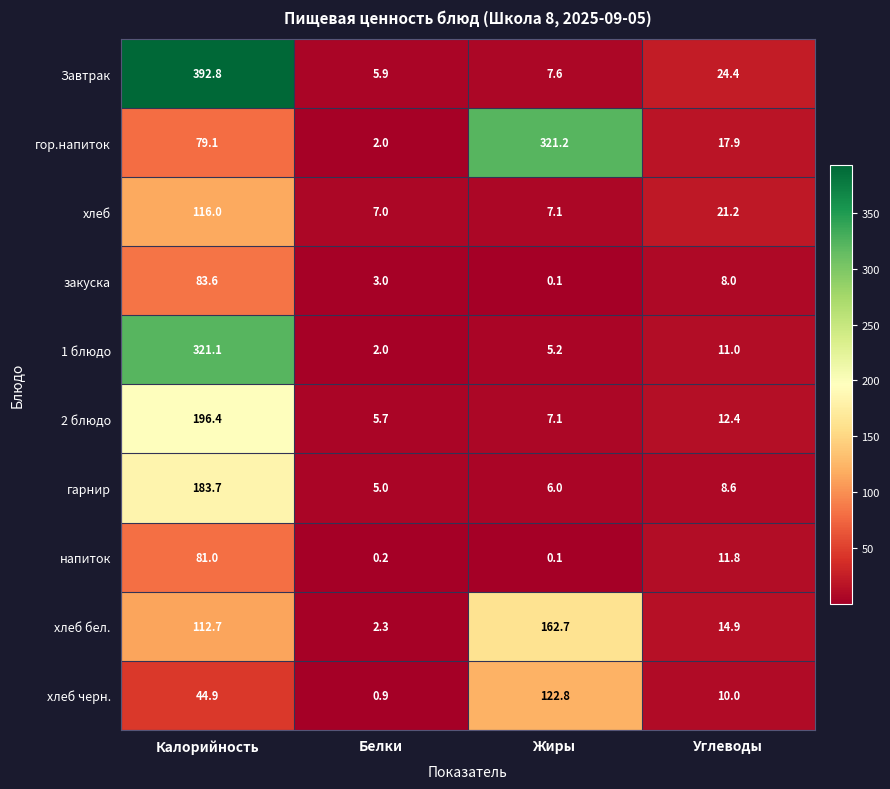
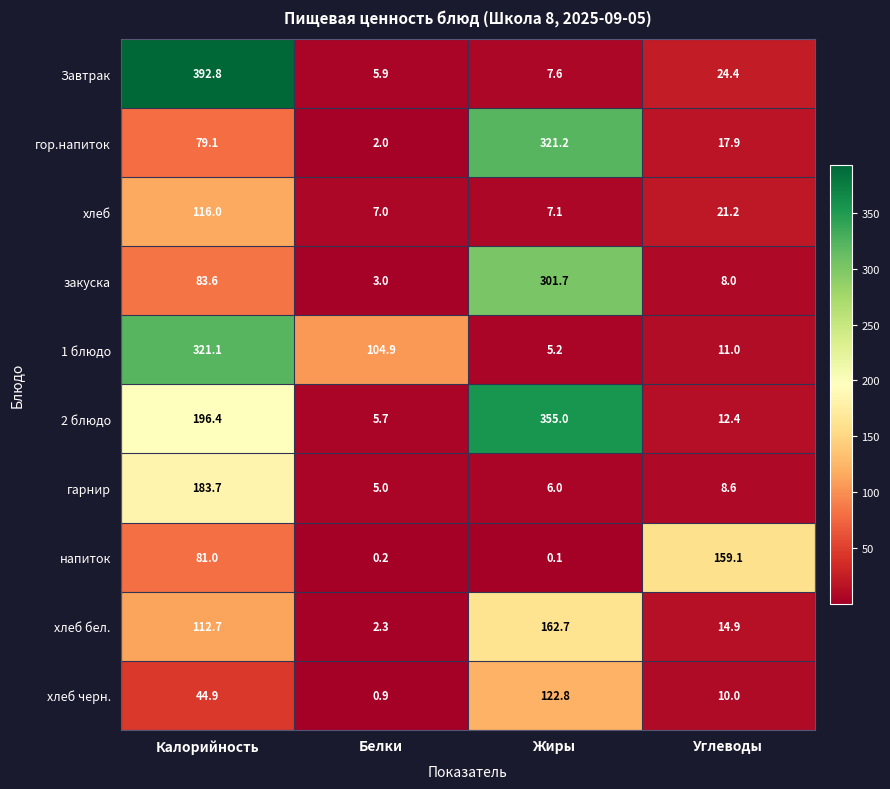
  {
    "Завтрак": {
      "Калорийность": 392.8,
      "Белки": 5.9,
      "Жиры": 7.6,
      "Углеводы": 24.4
    },
    "гор.напиток": {
      "Калорийность": 79.1,
      "Белки": 2.0,
      "Жиры": 321.2,
      "Углеводы": 17.9
    },
    "хлеб": {
      "Калорийность": 116.0,
      "Белки": 7.0,
      "Жиры": 7.1,
      "Углеводы": 21.2
    },
    "закуска": {
      "Калорийность": 83.6,
      "Белки": 3.0,
-     "Жиры": 0.1,
+     "Жиры": 301.7,
      "Углеводы": 8.0
    },
    "1 блюдо": {
      "Калорийность": 321.1,
-     "Белки": 2.0,
+     "Белки": 104.9,
      "Жиры": 5.2,
      "Углеводы": 11.0
    },
    "2 блюдо": {
      "Калорийность": 196.4,
      "Белки": 5.7,
-     "Жиры": 7.1,
+     "Жиры": 355.0,
      "Углеводы": 12.4
    },
    "гарнир": {
      "Калорийность": 183.7,
      "Белки": 5.0,
      "Жиры": 6.0,
      "Углеводы": 8.6
    },
    "напиток": {
      "Калорийность": 81.0,
      "Белки": 0.2,
      "Жиры": 0.1,
-     "Углеводы": 11.8
+     "Углеводы": 159.1
    },
    "хлеб бел.": {
      "Калорийность": 112.7,
      "Белки": 2.3,
      "Жиры": 162.7,
      "Углеводы": 14.9
    },
    "хлеб черн.": {
      "Калорийность": 44.9,
      "Белки": 0.9,
      "Жиры": 122.8,
      "Углеводы": 10.0
    }
  }
